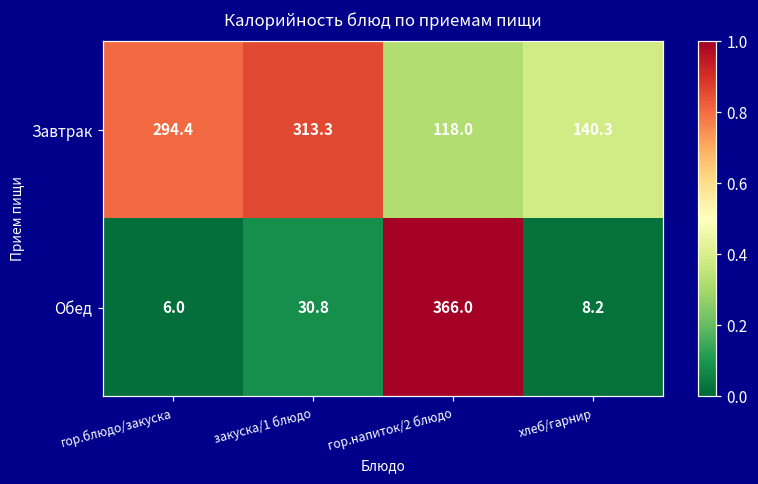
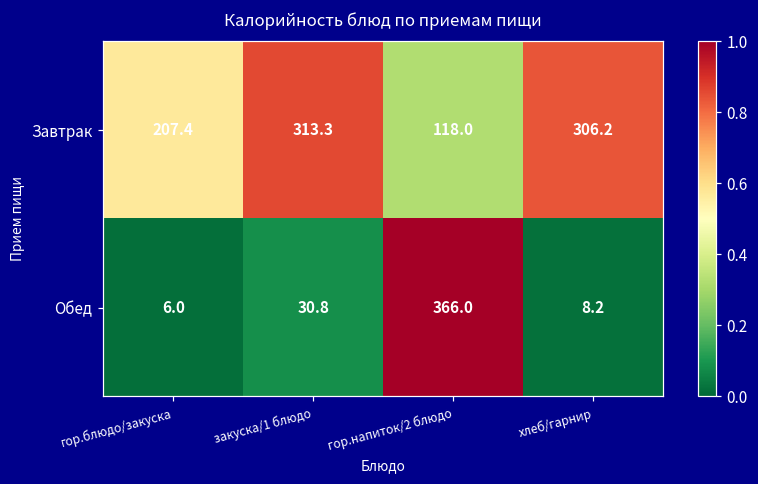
  {
    "Завтрак": {
-     "гор.блюдо/закуска": 294.4,
+     "гор.блюдо/закуска": 207.4,
      "закуска/1 блюдо": 313.3,
      "гор.напиток/2 блюдо": 118.0,
-     "хлеб/гарнир": 140.3
+     "хлеб/гарнир": 306.2
    },
    "Обед": {
      "гор.блюдо/закуска": 6.0,
      "закуска/1 блюдо": 30.8,
      "гор.напиток/2 блюдо": 366.0,
      "хлеб/гарнир": 8.2
    }
  }
